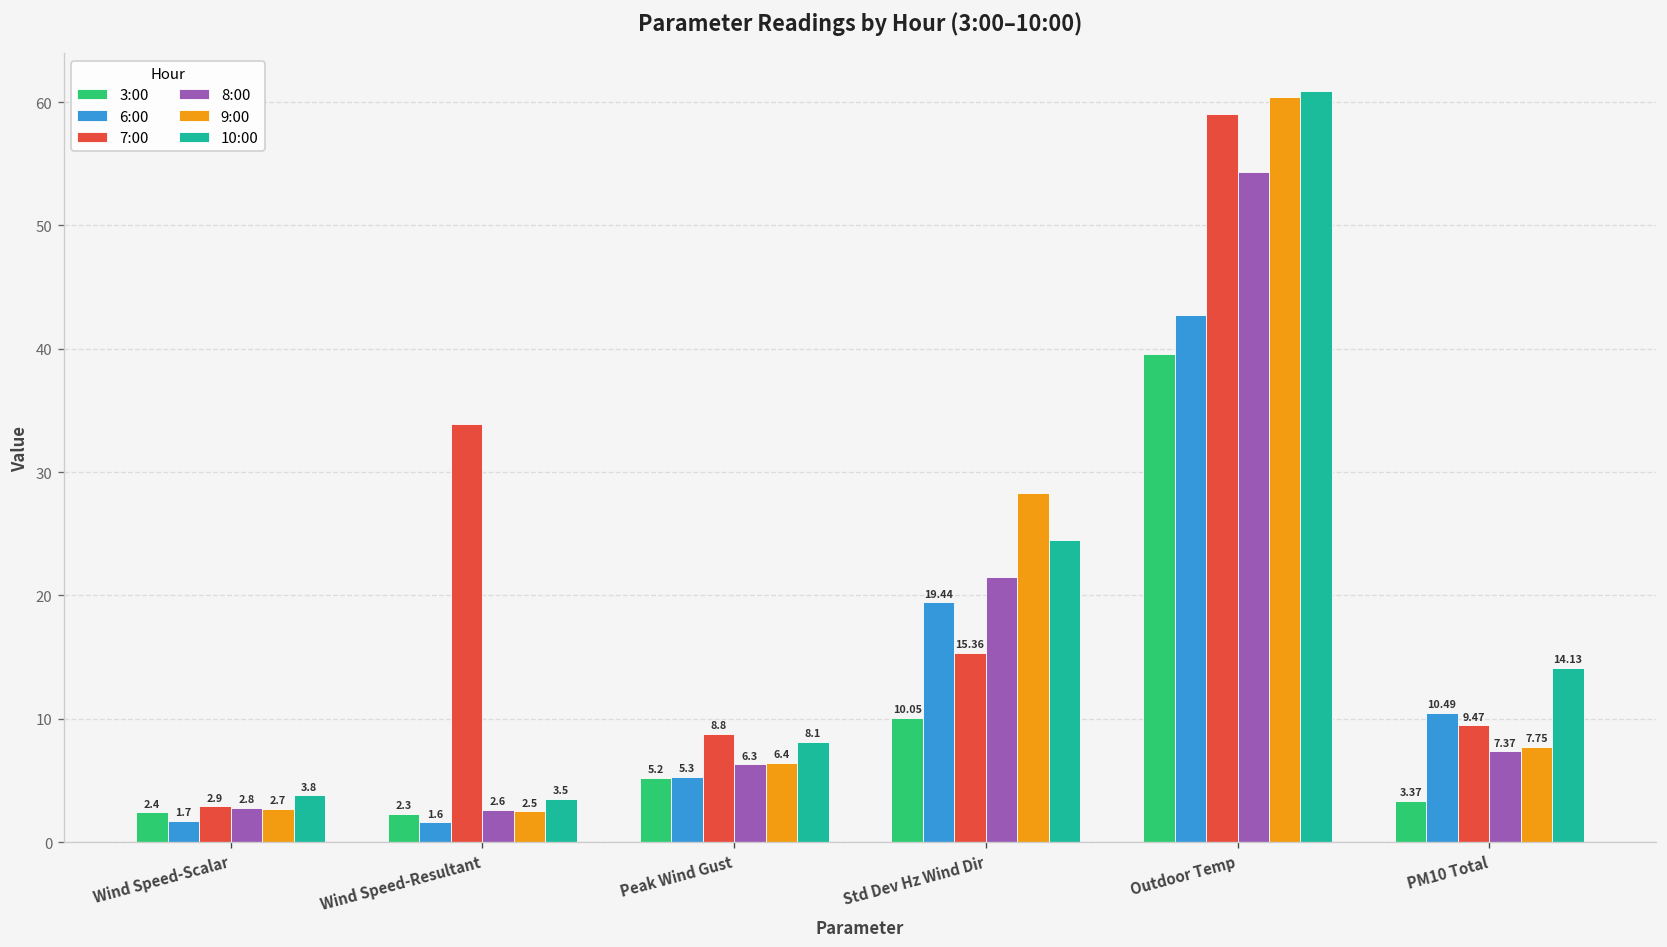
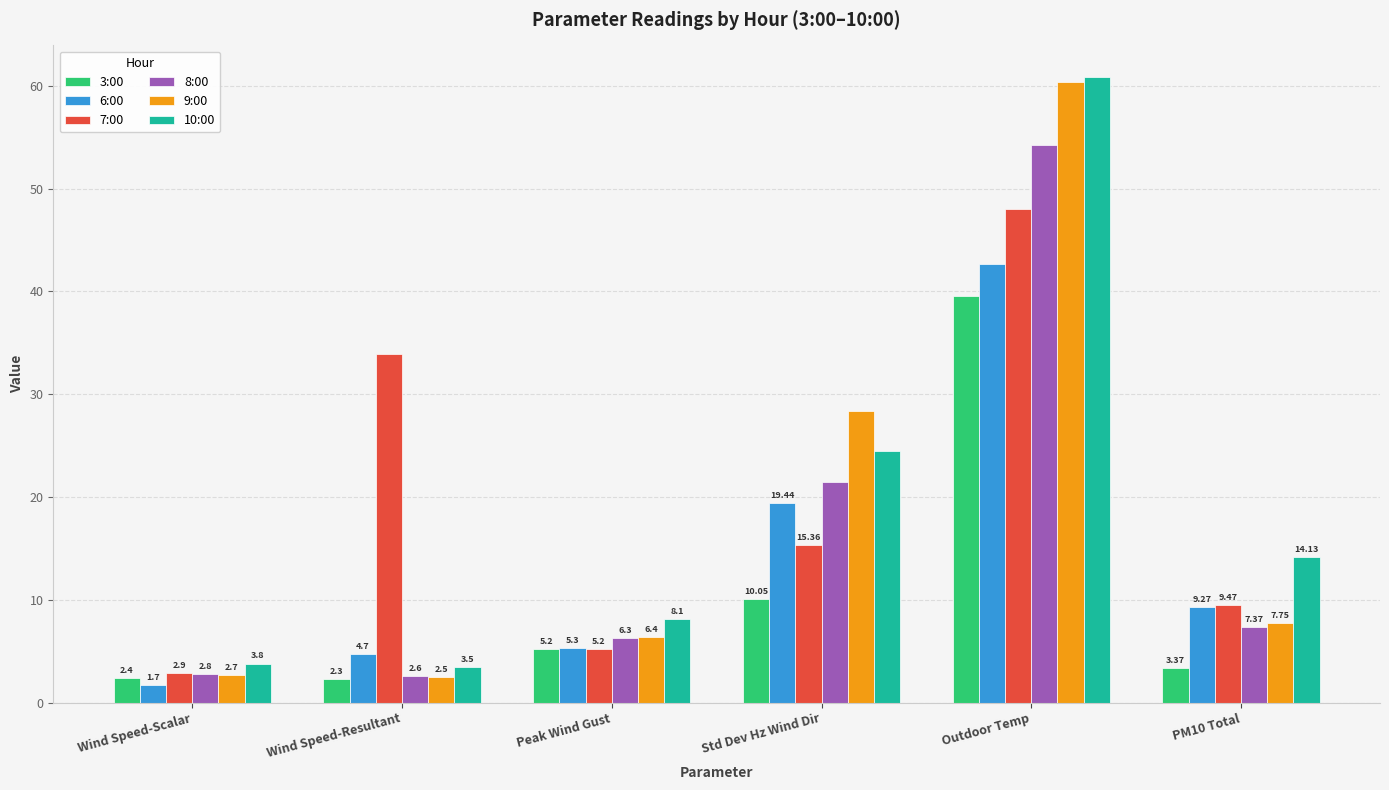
  {
    "6:00": {
      "Wind Speed-Scalar": 1.7,
-     "Wind Speed-Resultant": 1.6,
+     "Wind Speed-Resultant": 4.7,
      "Peak Wind Gust": 5.3,
      "Std Dev Hz Wind Dir": 19.44,
-     "PM10 Total": 10.49
+     "PM10 Total": 9.27
    },
    "7:00": {
      "Wind Speed-Scalar": 2.9,
-     "Peak Wind Gust": 8.8,
+     "Peak Wind Gust": 5.2,
      "Std Dev Hz Wind Dir": 15.36,
-     "Outdoor Temp": 59,
+     "Outdoor Temp": 48,
      "PM10 Total": 9.47
    },
    "8:00": {
      "Wind Speed-Scalar": 2.8,
      "Wind Speed-Resultant": 2.6,
      "Peak Wind Gust": 6.3,
      "PM10 Total": 7.37
    },
    "9:00": {
      "Wind Speed-Scalar": 2.7,
      "Wind Speed-Resultant": 2.5,
      "Peak Wind Gust": 6.4,
      "PM10 Total": 7.75
    }
  }
